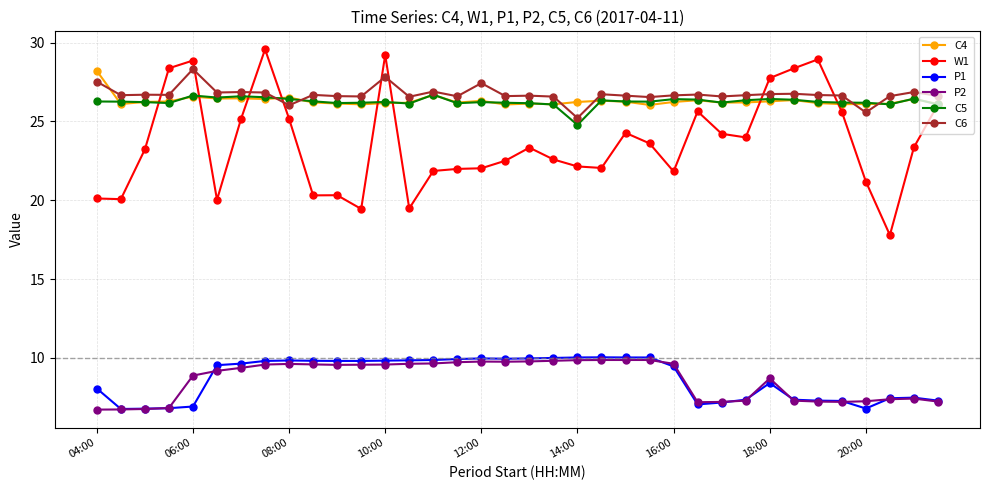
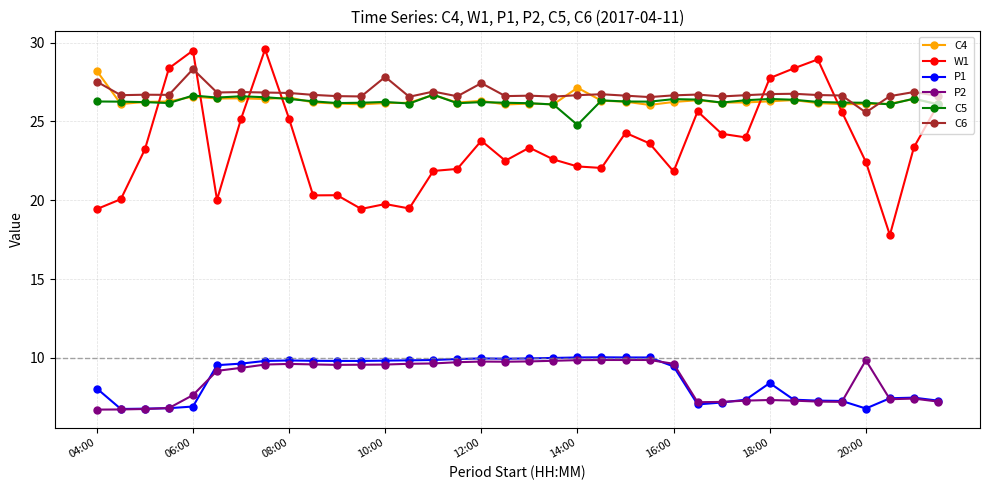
  {
    "C4": {
      "04:00": 28.2,
-     "14:00": 26.2,
+     "14:00": 27.1,
      "16:00": 26.2
    },
    "W1": {
-     "04:00": 20.1,
-     "06:00": 28.9,
+     "04:00": 19.4,
+     "06:00": 29.5,
      "08:00": 25.2,
-     "10:00": 29.2,
-     "12:00": 22.0,
+     "10:00": 19.8,
+     "12:00": 23.8,
      "14:00": 22.1,
      "16:00": 21.8,
      "18:00": 27.8,
-     "20:00": 21.2
+     "20:00": 22.4
    },
    "P1": {
      "04:00": 8.1,
      "06:00": 6.9,
      "08:00": 9.8,
      "10:00": 9.8,
      "12:00": 10.0,
      "14:00": 10.0,
      "16:00": 9.4,
      "18:00": 8.4,
      "20:00": 6.8
    },
    "P2": {
      "04:00": 6.7,
-     "06:00": 8.9,
+     "06:00": 7.6,
      "08:00": 9.6,
      "10:00": 9.6,
      "12:00": 9.8,
      "14:00": 9.9,
      "16:00": 9.6,
-     "18:00": 8.7,
-     "20:00": 7.2
+     "18:00": 7.3,
+     "20:00": 9.8
    },
    "C5": {
      "04:00": 26.3,
      "14:00": 24.8,
      "16:00": 26.4
    },
    "C6": {
      "04:00": 27.5,
      "06:00": 28.3,
-     "08:00": 26.0,
+     "08:00": 26.8,
      "10:00": 27.8,
      "12:00": 27.4,
-     "14:00": 25.2,
+     "14:00": 26.7,
      "16:00": 26.7,
      "18:00": 26.7,
      "20:00": 25.6
    }
  }
